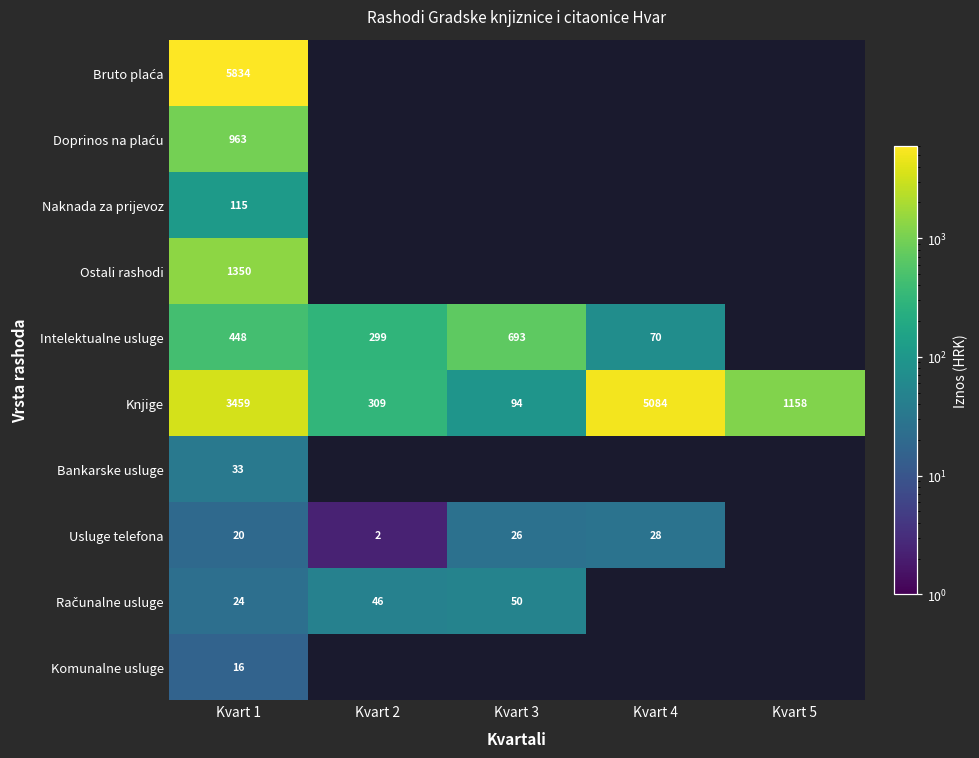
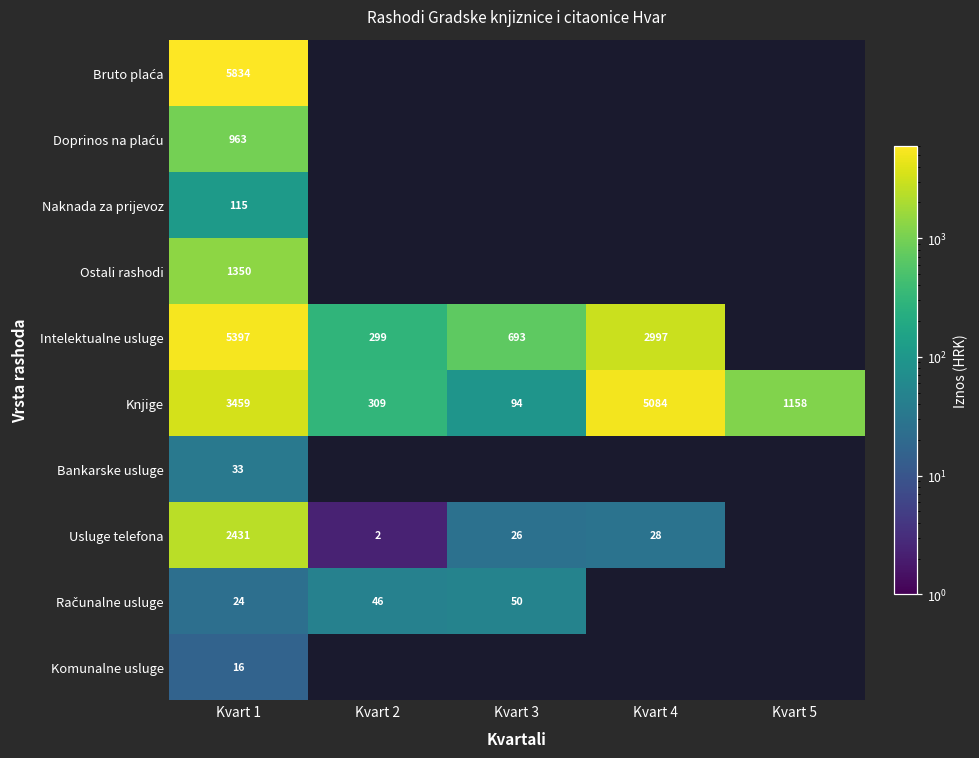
  {
    "Bruto plaća": {
      "Kvart 1": 5834
    },
    "Doprinos na plaću": {
      "Kvart 1": 963
    },
    "Naknada za prijevoz": {
      "Kvart 1": 115
    },
    "Ostali rashodi": {
      "Kvart 1": 1350
    },
    "Intelektualne usluge": {
-     "Kvart 1": 448,
+     "Kvart 1": 5397,
      "Kvart 2": 299,
      "Kvart 3": 693,
-     "Kvart 4": 70
+     "Kvart 4": 2997
    },
    "Knjige": {
      "Kvart 1": 3459,
      "Kvart 2": 309,
      "Kvart 3": 94,
      "Kvart 4": 5084,
      "Kvart 5": 1158
    },
    "Bankarske usluge": {
      "Kvart 1": 33
    },
    "Usluge telefona": {
-     "Kvart 1": 20,
+     "Kvart 1": 2431,
      "Kvart 2": 2,
      "Kvart 3": 26,
      "Kvart 4": 28
    },
    "Računalne usluge": {
      "Kvart 1": 24,
      "Kvart 2": 46,
      "Kvart 3": 50
    },
    "Komunalne usluge": {
      "Kvart 1": 16
    }
  }
